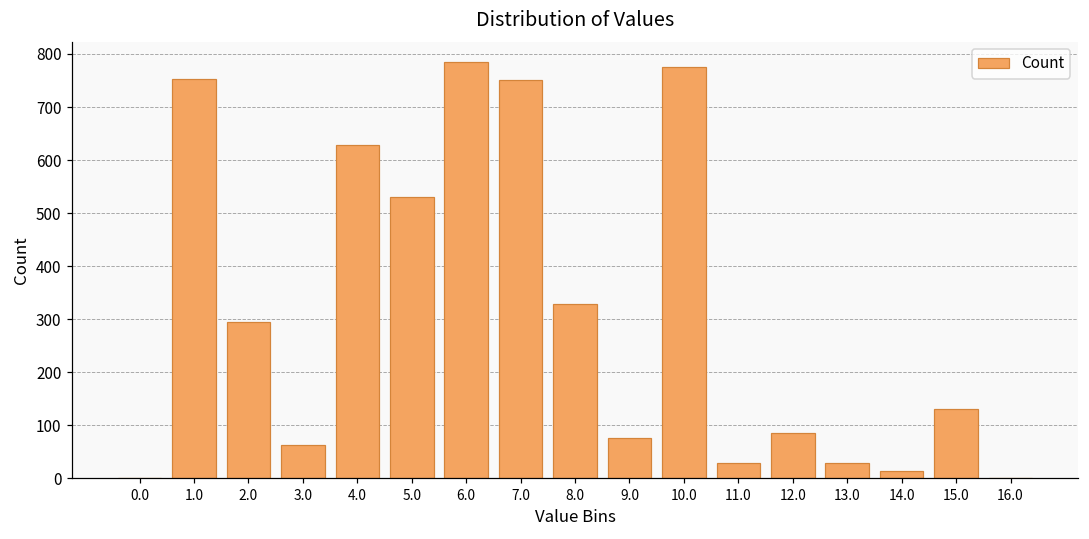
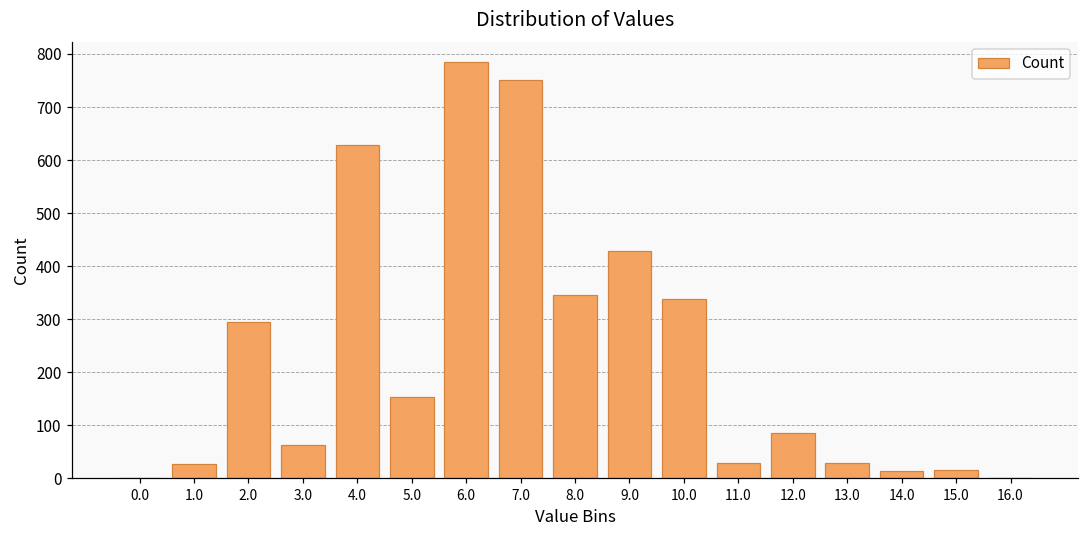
  {
    "0.0": 0,
-   "1.0": 750,
+   "1.0": 30,
    "2.0": 300,
    "3.0": 60,
    "4.0": 630,
-   "5.0": 530,
+   "5.0": 150,
    "6.0": 780,
    "7.0": 750,
-   "8.0": 330,
-   "9.0": 80,
-   "10.0": 780,
+   "8.0": 350,
+   "9.0": 430,
+   "10.0": 340,
    "11.0": 30,
    "12.0": 90,
    "13.0": 30,
    "14.0": 10,
-   "15.0": 130
+   "15.0": 20
  }
